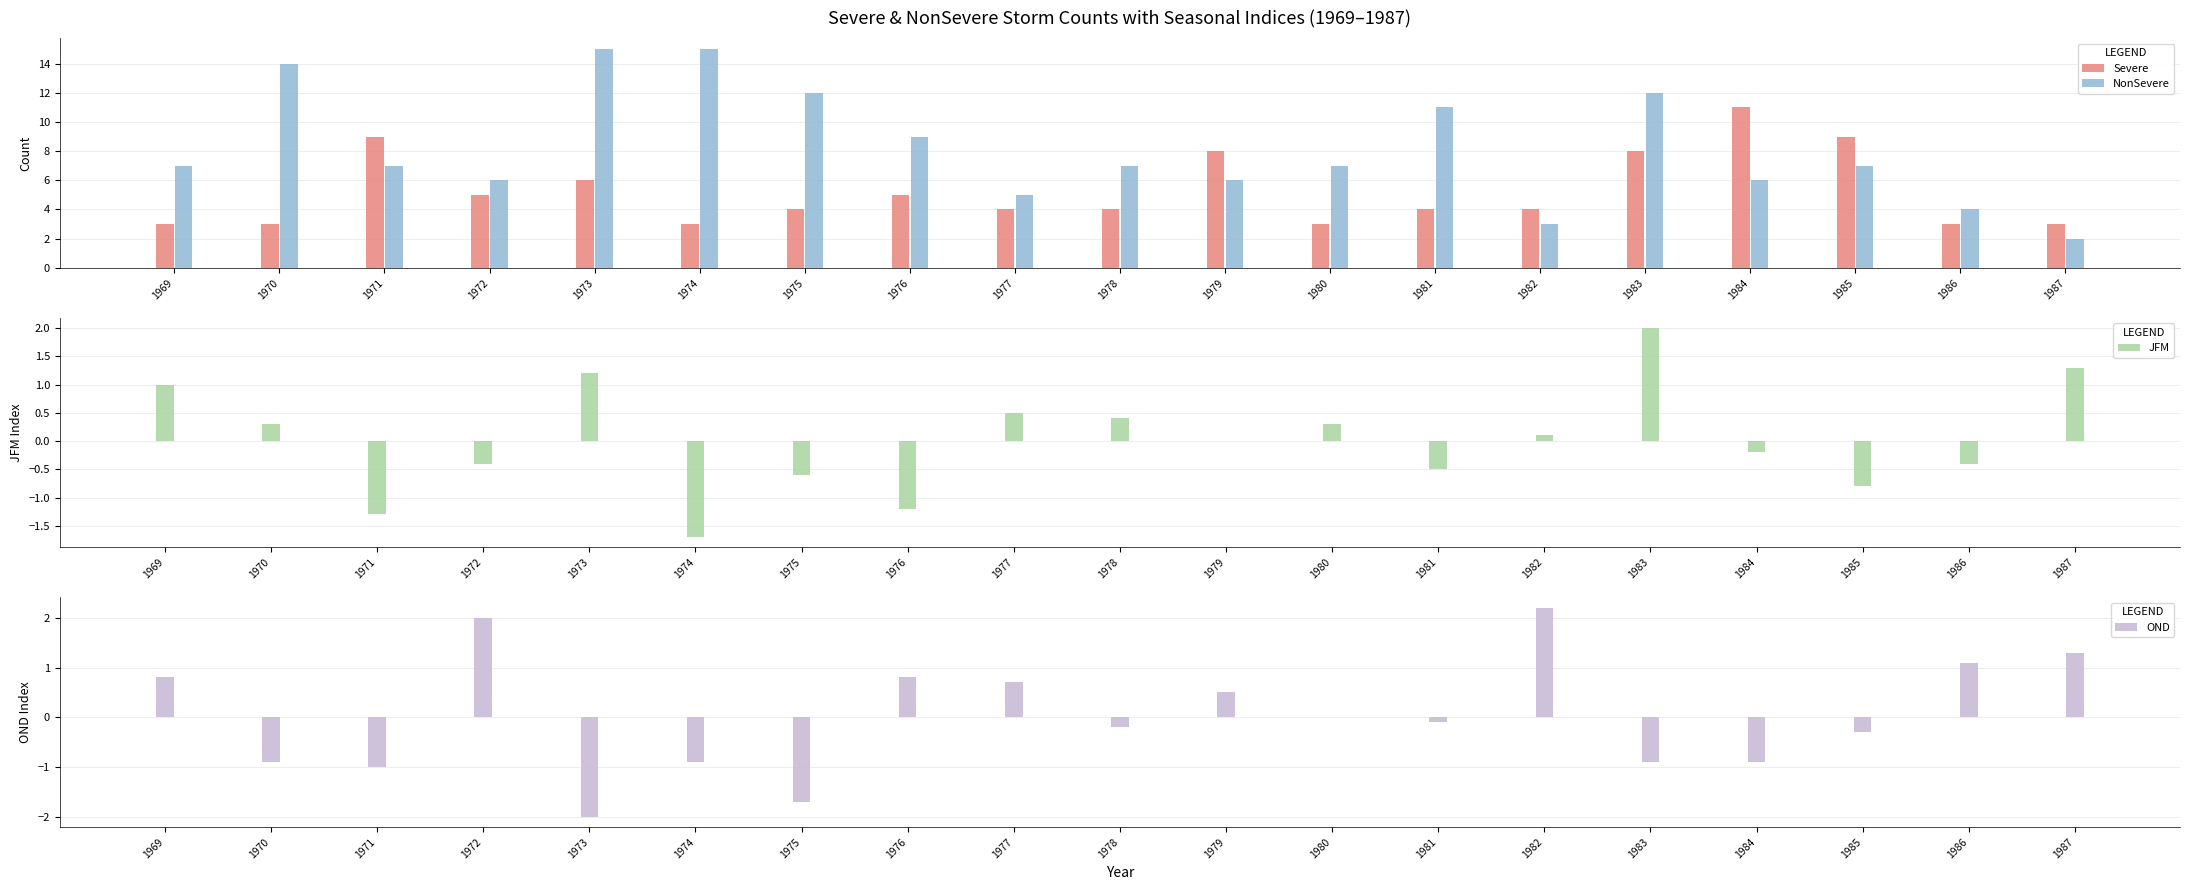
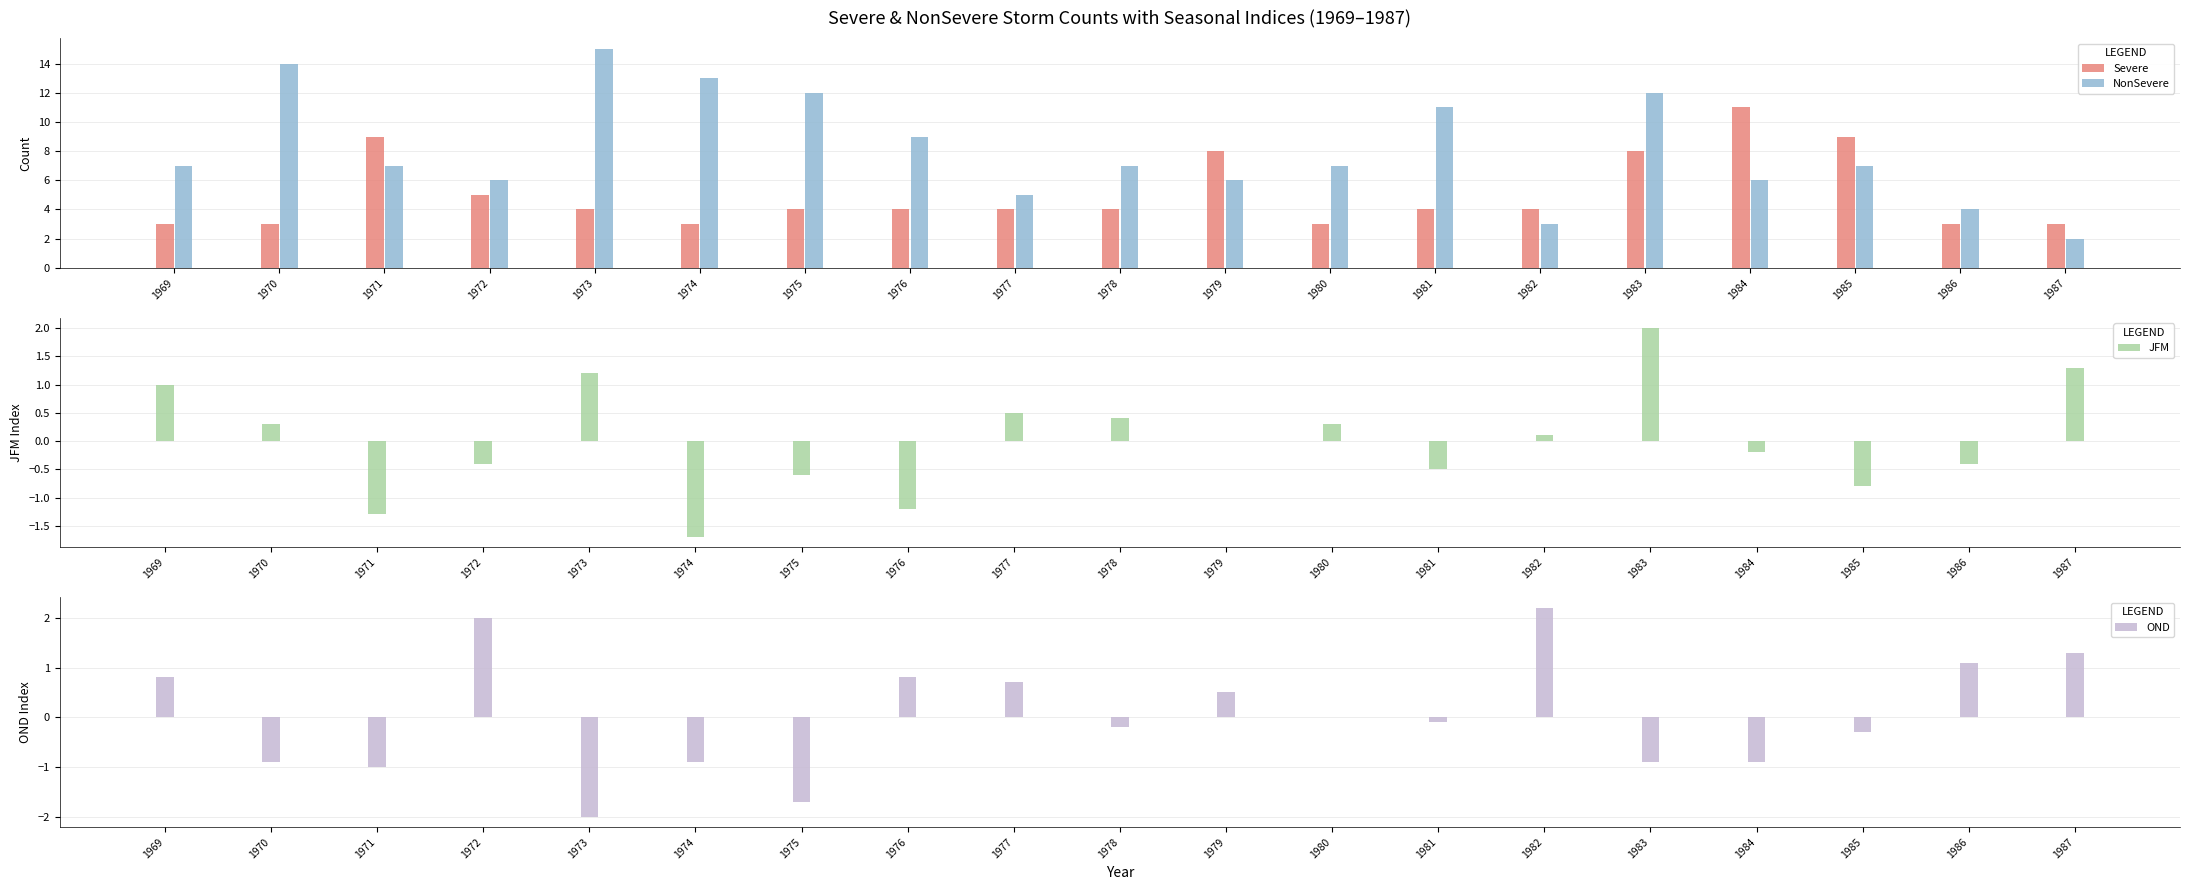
  {
    "Severe & NonSevere Storm Counts with Seasonal Indices (1969–1987)": {
      "Severe": {
        "1969": 3,
        "1970": 3,
        "1971": 9,
        "1972": 5,
-       "1973": 6,
+       "1973": 4,
        "1974": 3,
        "1975": 4,
-       "1976": 5,
+       "1976": 4,
        "1977": 4,
        "1978": 4,
        "1979": 8,
        "1980": 3,
        "1981": 4,
        "1982": 4,
        "1983": 8,
        "1984": 11,
        "1985": 9,
        "1986": 3,
        "1987": 3
      },
      "NonSevere": {
        "1969": 7,
        "1970": 14,
        "1971": 7,
        "1972": 6,
        "1973": 15,
-       "1974": 15,
+       "1974": 13,
        "1975": 12,
        "1976": 9,
        "1977": 5,
        "1978": 7,
        "1979": 6,
        "1980": 7,
        "1981": 11,
        "1982": 3,
        "1983": 12,
        "1984": 6,
        "1985": 7,
        "1986": 4,
        "1987": 2
      }
    }
  }
